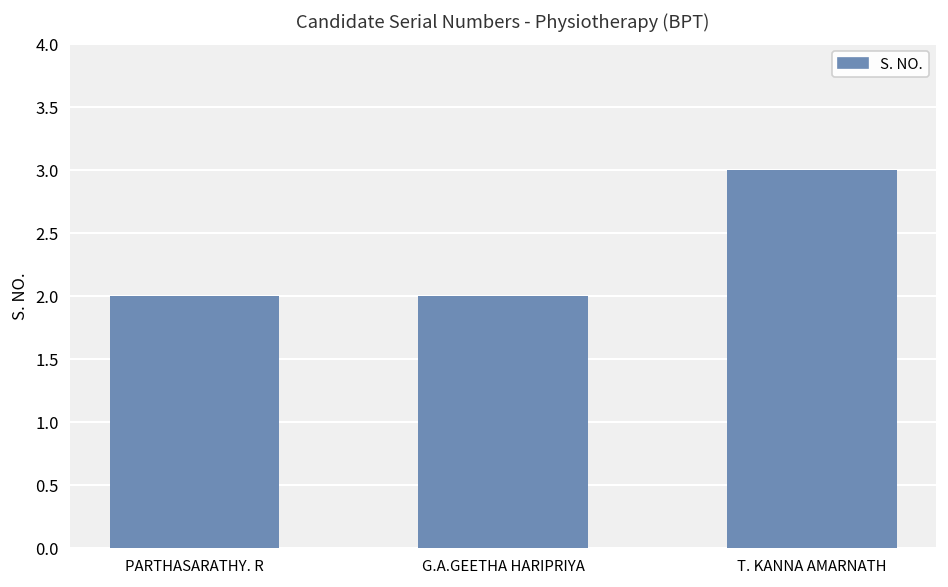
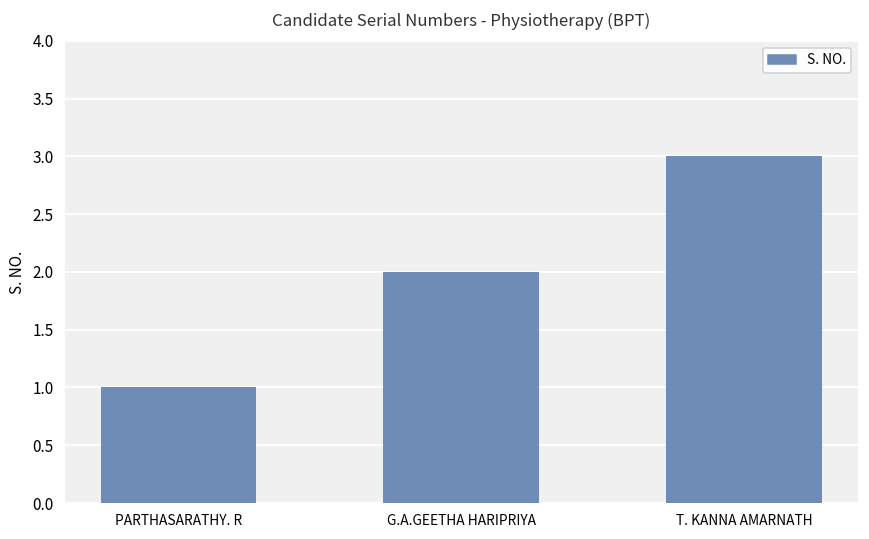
  {
-   "PARTHASARATHY. R": 2,
+   "PARTHASARATHY. R": 1,
    "G.A.GEETHA HARIPRIYA": 2,
    "T. KANNA AMARNATH": 3
  }
